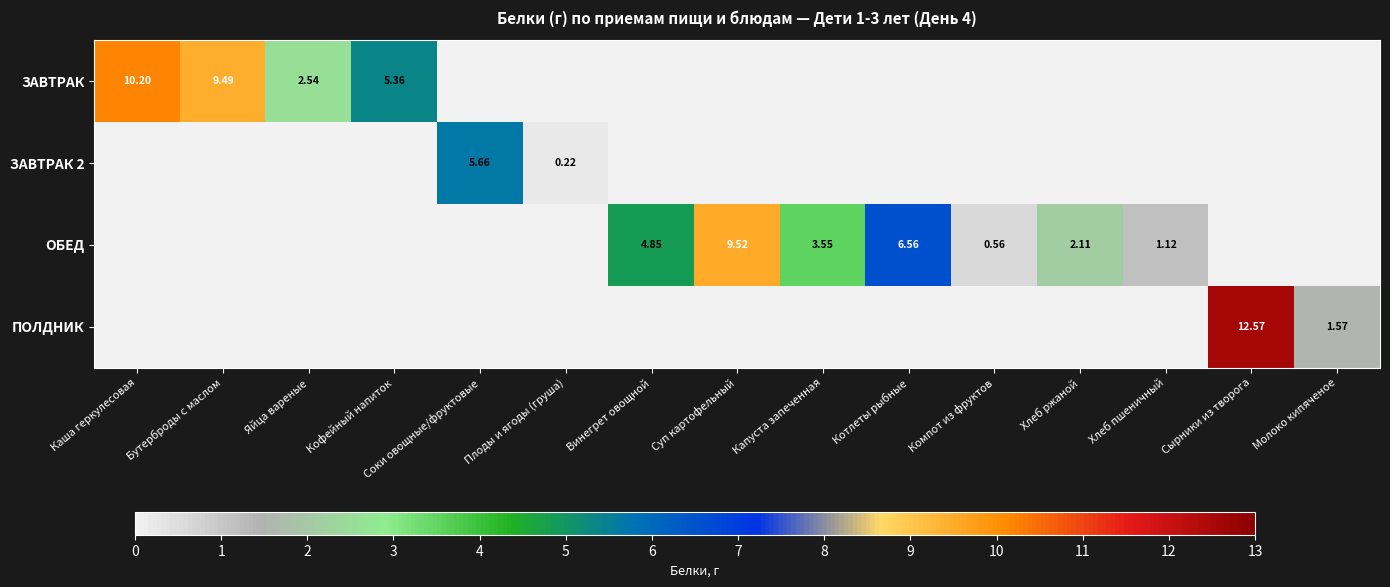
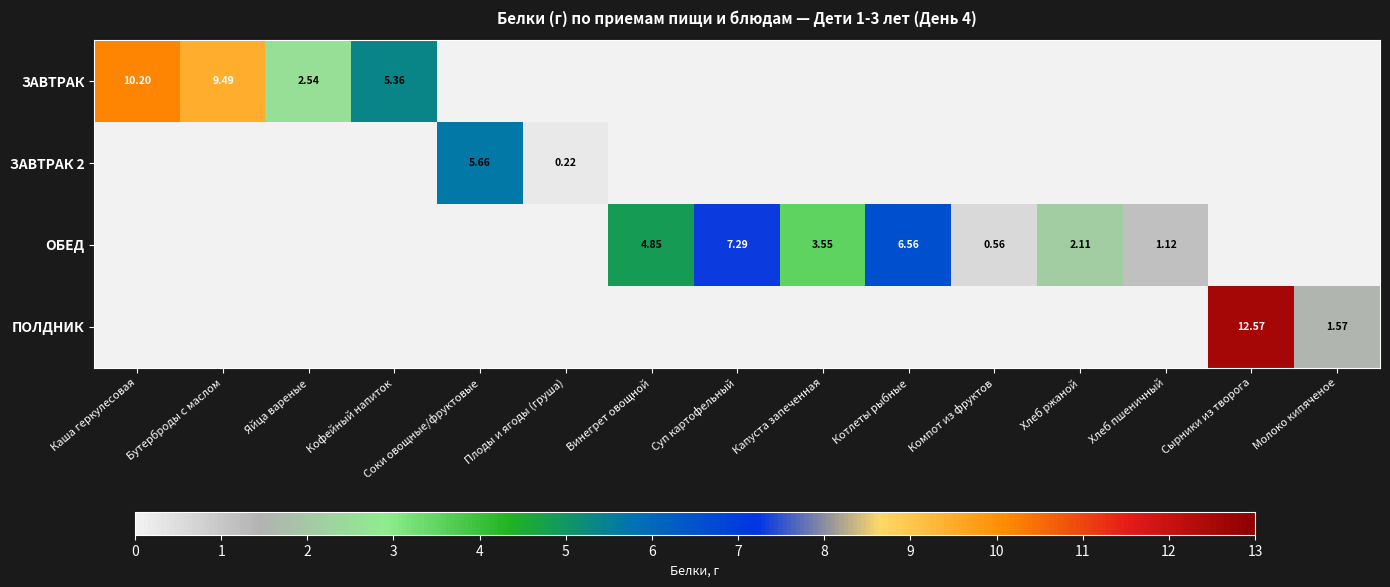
  {
    "ЗАВТРАК": {
      "Каша геркулесовая": 10.20,
      "Бутерброды с маслом": 9.49,
      "Яйца вареные": 2.54,
      "Кофейный напиток": 5.36
    },
    "ЗАВТРАК 2": {
      "Соки овощные/фруктовые": 5.66,
      "Плоды и ягоды (груша)": 0.22
    },
    "ОБЕД": {
      "Винегрет овощной": 4.85,
-     "Суп картофельный": 9.52,
+     "Суп картофельный": 7.29,
      "Капуста запеченная": 3.55,
      "Котлеты рыбные": 6.56,
      "Компот из фруктов": 0.56,
      "Хлеб ржаной": 2.11,
      "Хлеб пшеничный": 1.12
    },
    "ПОЛДНИК": {
      "Сырники из творога": 12.57,
      "Молоко кипяченое": 1.57
    }
  }
